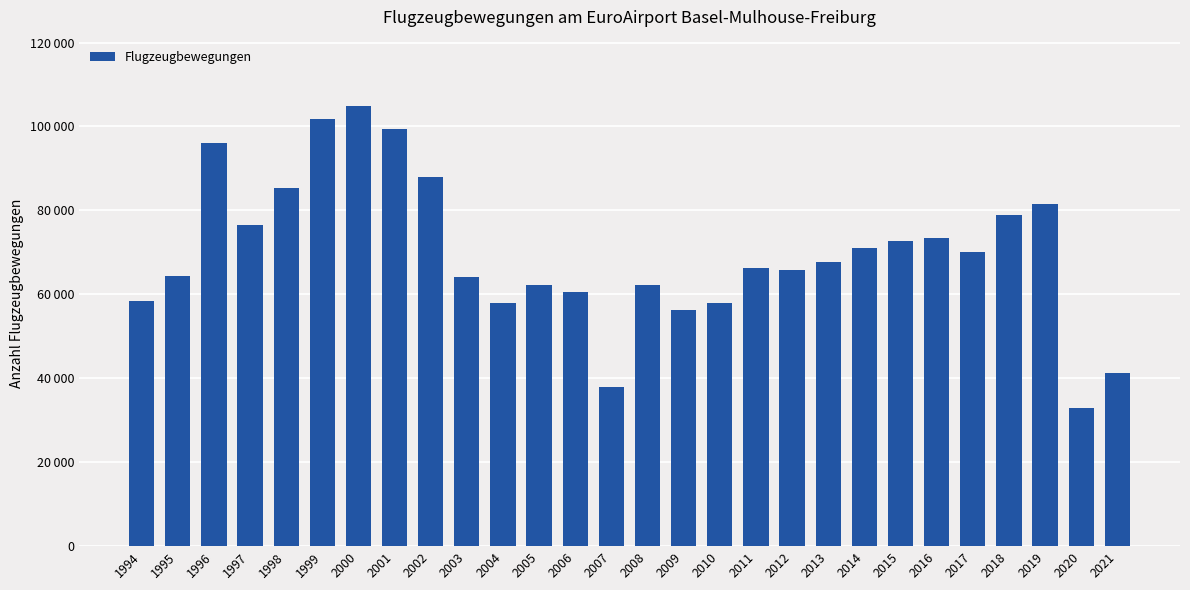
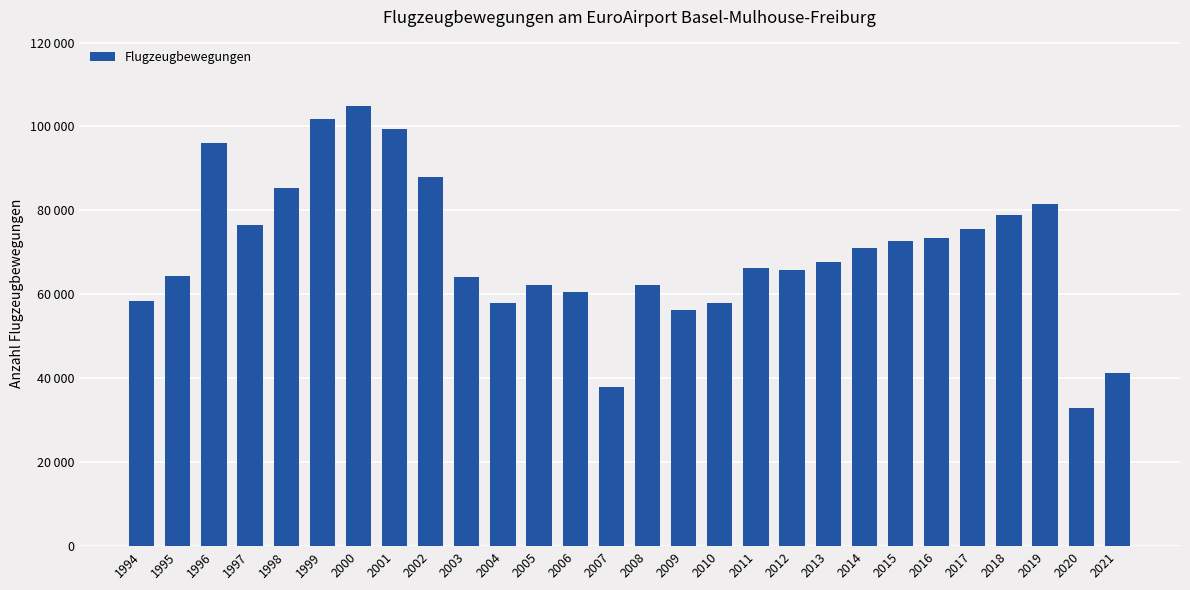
  {
    "1994": 59000,
    "1995": 64000,
    "1996": 96000,
    "1997": 77000,
    "1998": 85000,
    "1999": 102000,
    "2000": 105000,
    "2001": 99000,
    "2002": 88000,
    "2003": 64000,
    "2004": 58000,
    "2005": 62000,
    "2006": 61000,
    "2007": 38000,
    "2008": 62000,
    "2009": 56000,
    "2010": 58000,
    "2011": 66000,
    "2012": 66000,
    "2013": 68000,
    "2014": 71000,
    "2015": 73000,
    "2016": 74000,
-   "2017": 70000,
+   "2017": 76000,
    "2018": 79000,
    "2019": 82000,
    "2020": 33000,
    "2021": 41000
  }
